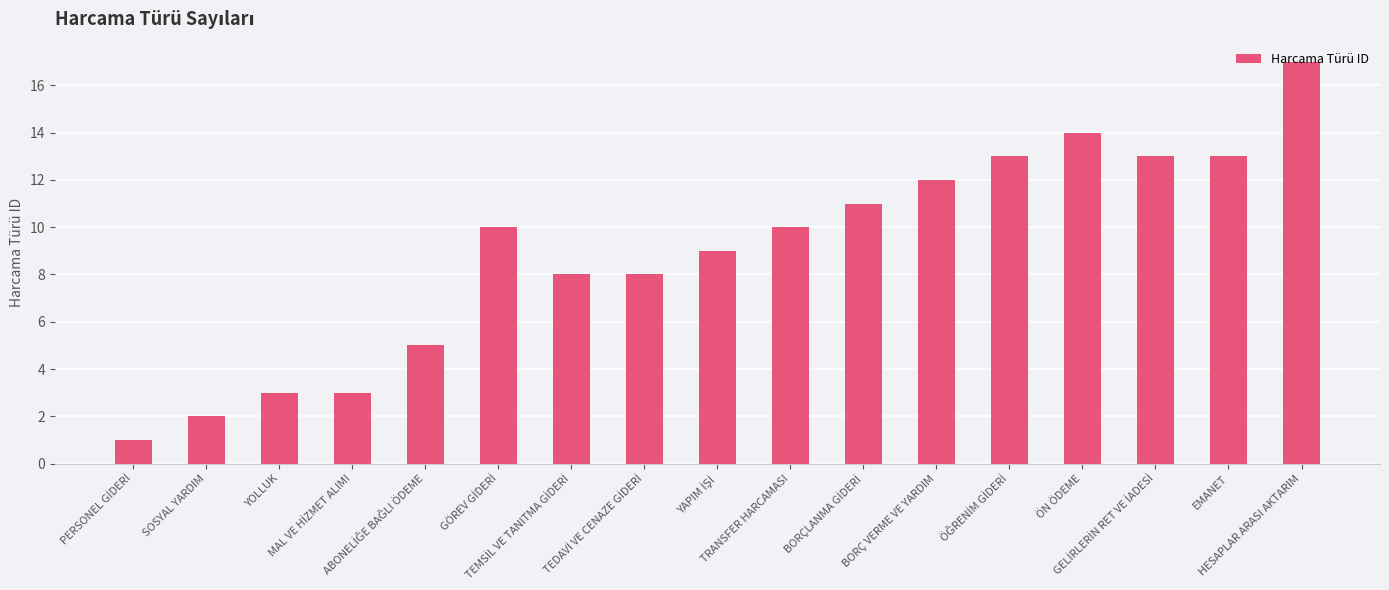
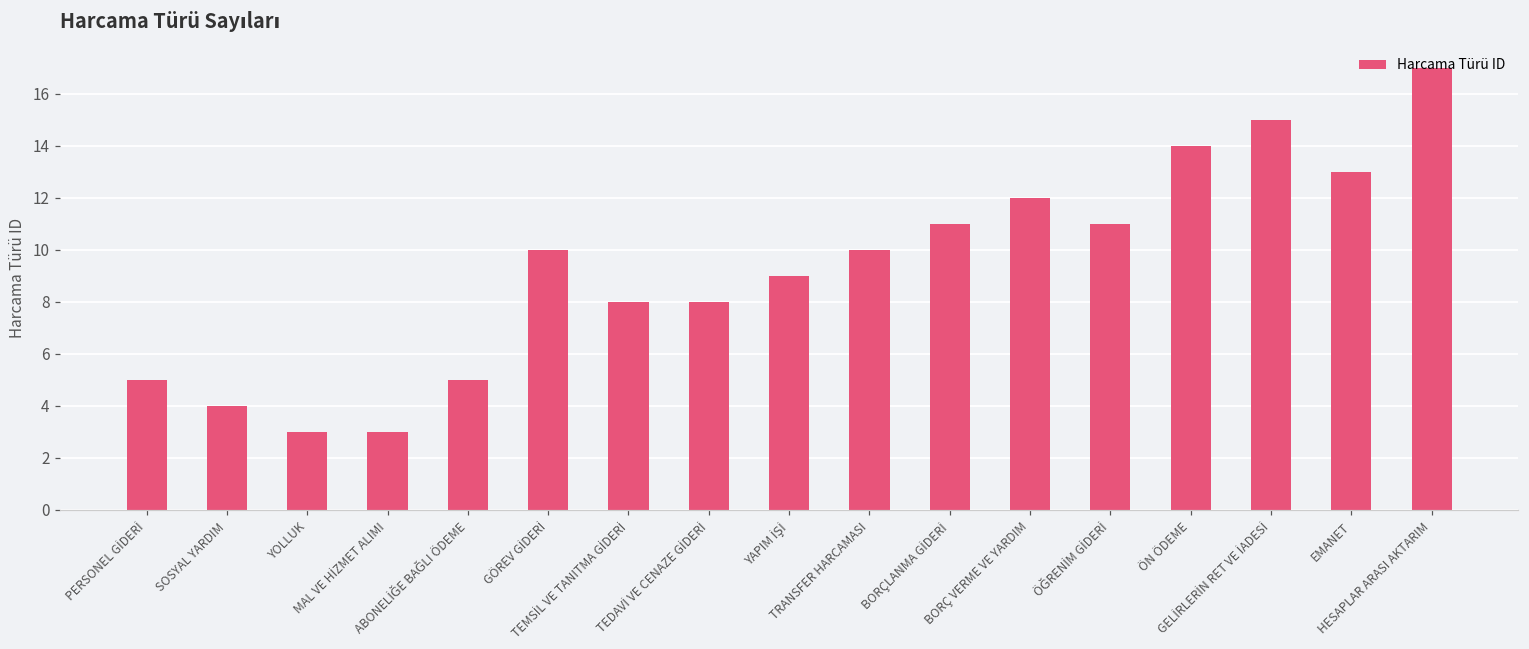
  {
-   "PERSONEL GİDERİ": 1,
-   "SOSYAL YARDIM": 2,
+   "PERSONEL GİDERİ": 5,
+   "SOSYAL YARDIM": 4,
    "YOLLUK": 3,
    "MAL VE HİZMET ALIMI": 3,
    "ABONELİĞE BAĞLI ÖDEME": 5,
    "GÖREV GİDERİ": 10,
    "TEMSİL VE TANITMA GİDERİ": 8,
    "TEDAVİ VE CENAZE GİDERİ": 8,
    "YAPIM İŞİ": 9,
    "TRANSFER HARCAMASI": 10,
    "BORÇLANMA GİDERİ": 11,
    "BORÇ VERME VE YARDIM": 12,
-   "ÖĞRENİM GİDERİ": 13,
+   "ÖĞRENİM GİDERİ": 11,
    "ÖN ÖDEME": 14,
-   "GELİRLERİN RET VE İADESİ": 13,
+   "GELİRLERİN RET VE İADESİ": 15,
    "EMANET": 13,
    "HESAPLAR ARASI AKTARIM": 17
  }
